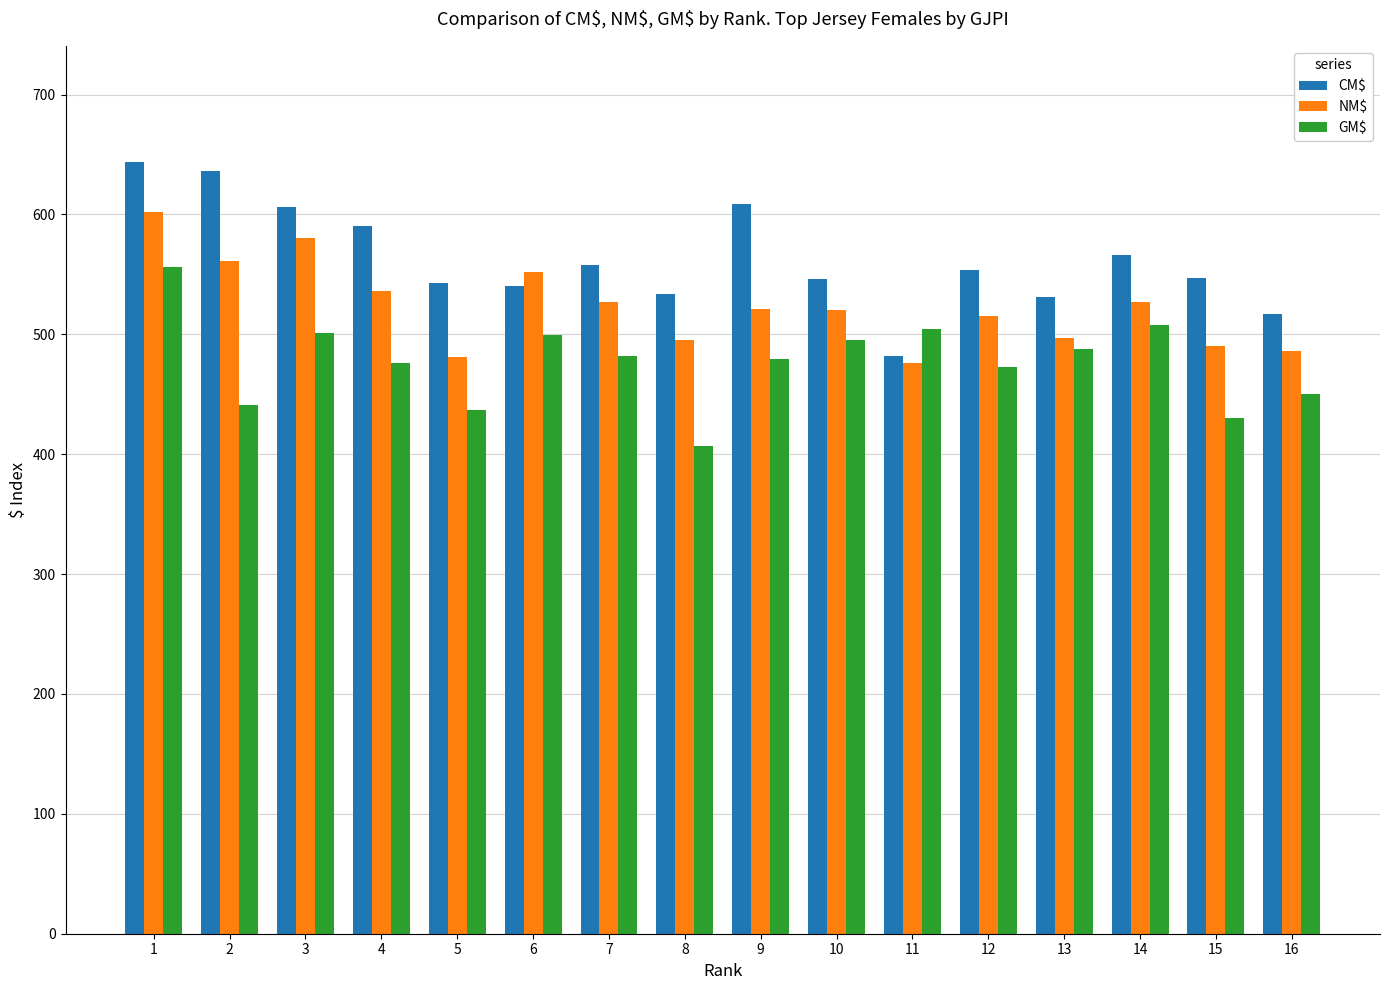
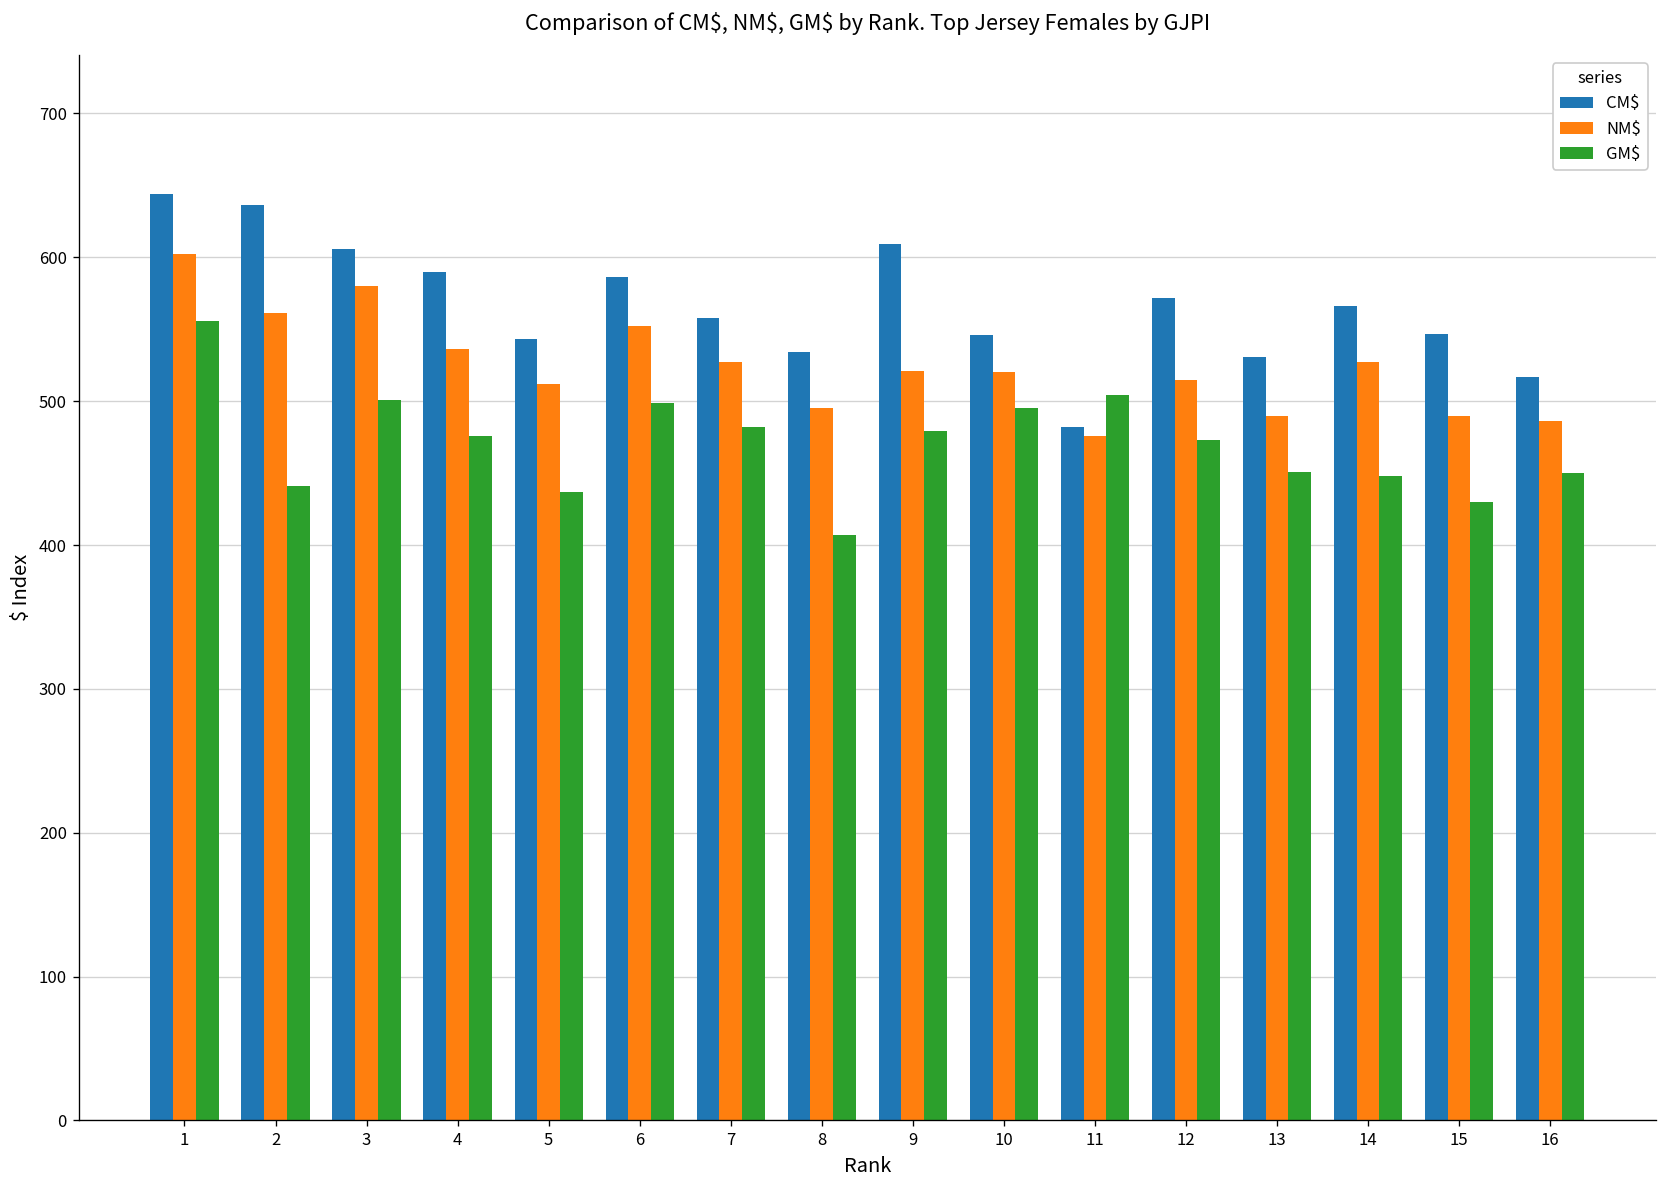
  {
    "CM$": {
      "1": 644,
      "2": 636,
      "3": 606,
      "4": 590,
      "5": 543,
-     "6": 540,
+     "6": 586,
      "7": 558,
      "8": 534,
      "9": 609,
      "10": 546,
      "11": 482,
-     "12": 554,
+     "12": 572,
      "13": 531,
      "14": 566,
      "15": 547,
      "16": 517
    },
    "NM$": {
      "1": 602,
      "2": 561,
      "3": 580,
      "4": 536,
-     "5": 481,
+     "5": 512,
      "6": 552,
      "7": 527,
      "8": 495,
      "9": 521,
      "10": 520,
      "11": 476,
      "12": 515,
-     "13": 497,
+     "13": 490,
      "14": 527,
      "15": 490,
      "16": 486
    },
    "GM$": {
      "1": 556,
      "2": 441,
      "3": 501,
      "4": 476,
      "5": 437,
      "6": 499,
      "7": 482,
      "8": 407,
      "9": 479,
      "10": 495,
      "11": 504,
      "12": 473,
-     "13": 488,
-     "14": 508,
+     "13": 451,
+     "14": 448,
      "15": 430,
      "16": 450
    }
  }
